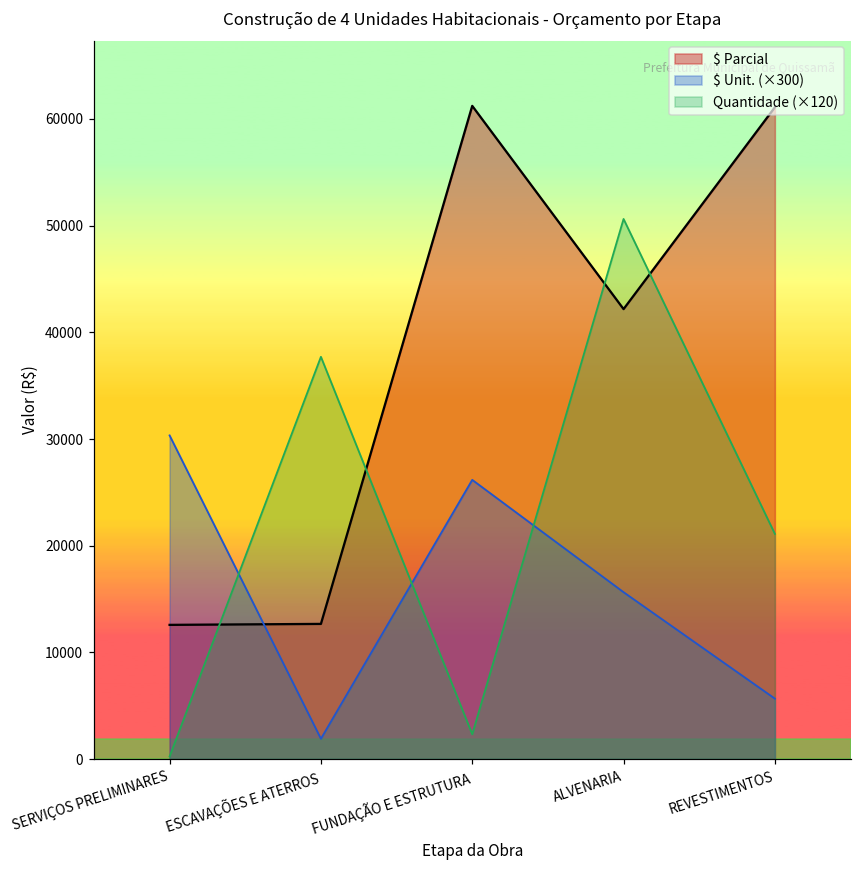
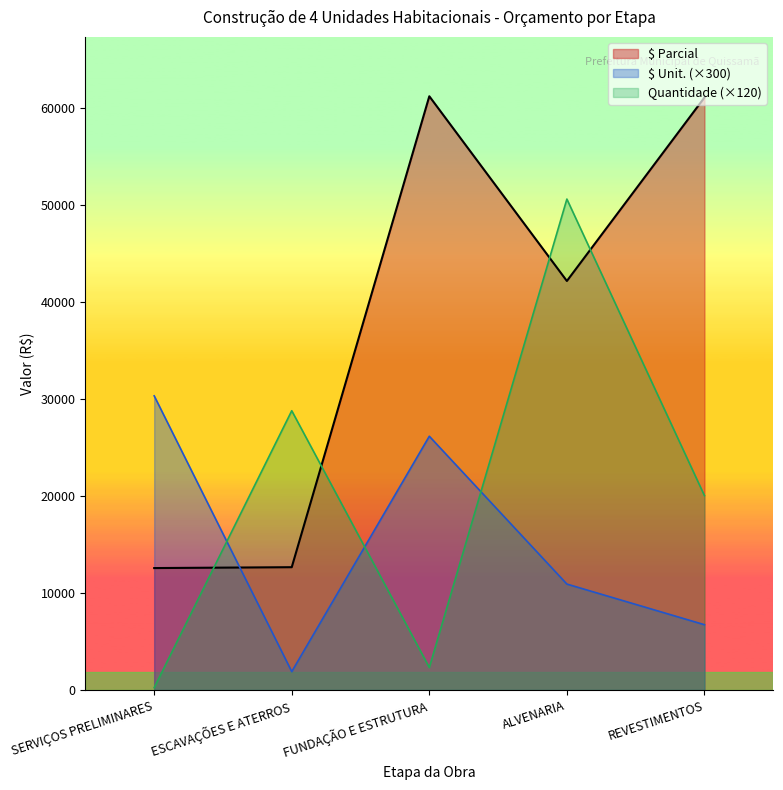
  {
    "$ Parcial": {
      "SERVIÇOS PRELIMINARES": 13000,
      "ESCAVAÇÕES E ATERROS": 13000,
      "FUNDAÇÃO E ESTRUTURA": 61000,
      "ALVENARIA": 42000
    },
    "$ Unit. (×300)": {
      "SERVIÇOS PRELIMINARES": 30000,
      "ESCAVAÇÕES E ATERROS": 2000,
      "FUNDAÇÃO E ESTRUTURA": 26000,
-     "ALVENARIA": 16000,
-     "REVESTIMENTOS": 6000
+     "ALVENARIA": 11000,
+     "REVESTIMENTOS": 7000
    },
    "Quantidade (×120)": {
-     "ESCAVAÇÕES E ATERROS": 38000,
+     "ESCAVAÇÕES E ATERROS": 29000,
      "FUNDAÇÃO E ESTRUTURA": 2000,
      "ALVENARIA": 51000,
-     "REVESTIMENTOS": 21000
+     "REVESTIMENTOS": 20000
    }
  }
